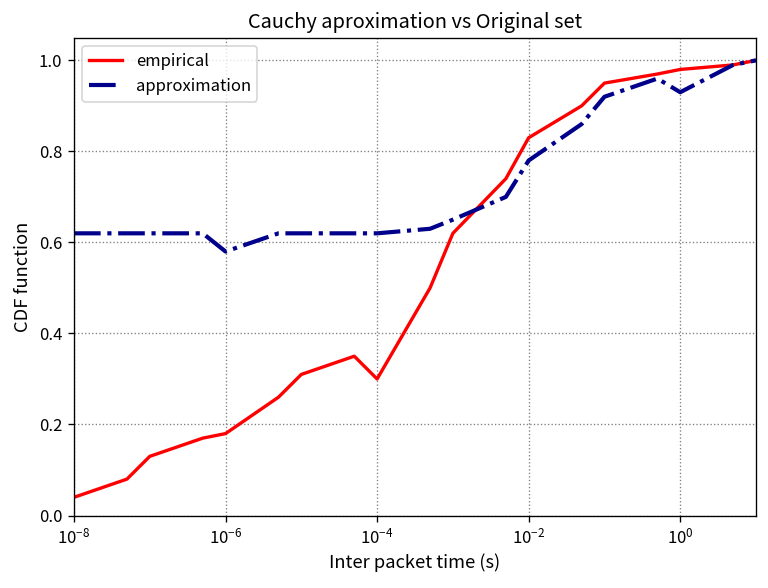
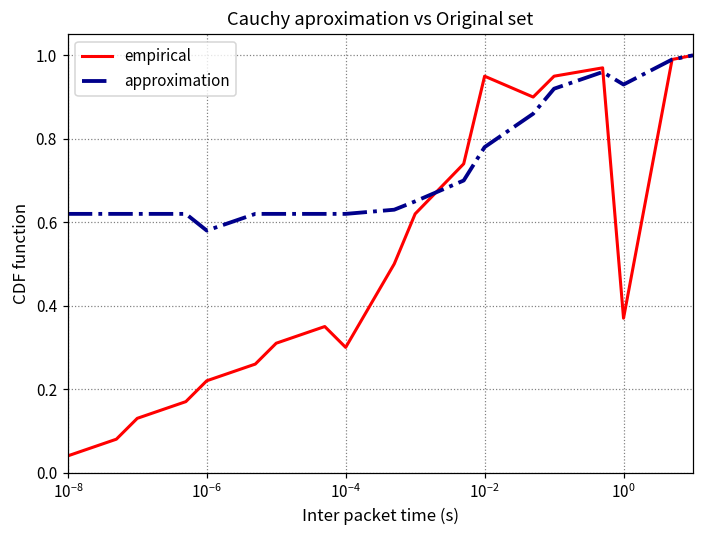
  {
    "empirical": {
      "10^-8": 0.04,
-     "10^-6": 0.18,
+     "10^-6": 0.22,
      "10^-4": 0.30,
-     "10^-2": 0.83,
-     "10^0": 0.98
+     "10^-2": 0.95,
+     "10^0": 0.37
    },
    "approximation": {
      "10^-8": 0.62,
      "10^-6": 0.58,
      "10^-4": 0.62,
      "10^-2": 0.78,
      "10^0": 0.93
    }
  }
